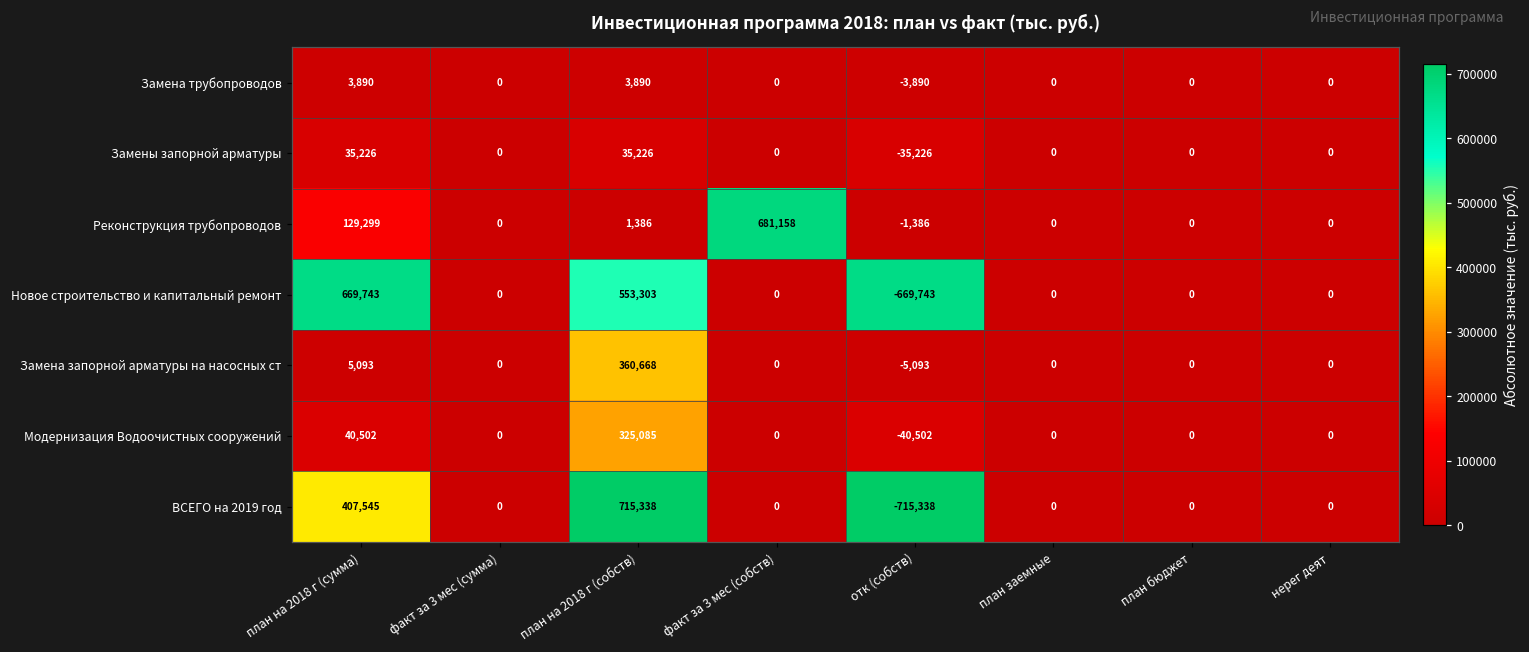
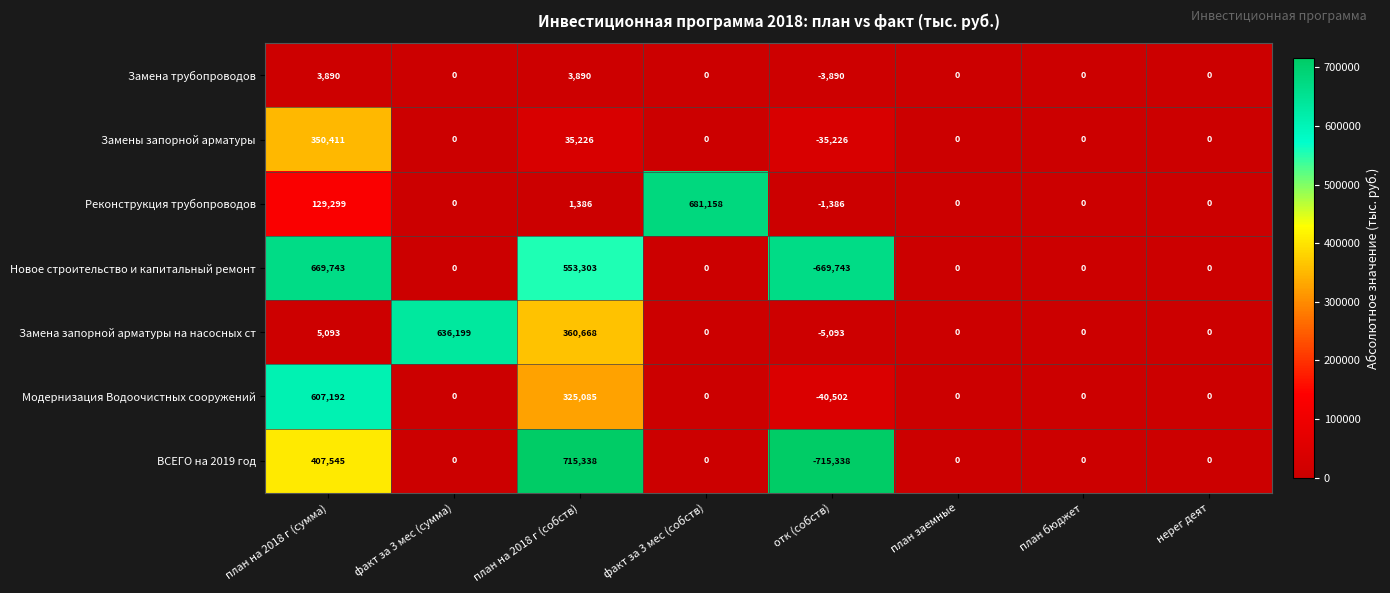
  {
    "Замена трубопроводов": {
      "план на 2018 г (сумма)": "3,890",
      "факт за 3 мес (сумма)": "0",
      "план на 2018 г (собств)": "3,890",
      "факт за 3 мес (собств)": "0",
      "отк (собств)": "-3,890",
      "план заемные": "0",
      "план бюджет": "0",
      "нерег деят": "0"
    },
    "Замены запорной арматуры": {
-     "план на 2018 г (сумма)": "35,226",
+     "план на 2018 г (сумма)": "350,411",
      "факт за 3 мес (сумма)": "0",
      "план на 2018 г (собств)": "35,226",
      "факт за 3 мес (собств)": "0",
      "отк (собств)": "-35,226",
      "план заемные": "0",
      "план бюджет": "0",
      "нерег деят": "0"
    },
    "Реконструкция трубопроводов": {
      "план на 2018 г (сумма)": "129,299",
      "факт за 3 мес (сумма)": "0",
      "план на 2018 г (собств)": "1,386",
      "факт за 3 мес (собств)": "681,158",
      "отк (собств)": "-1,386",
      "план заемные": "0",
      "план бюджет": "0",
      "нерег деят": "0"
    },
    "Новое строительство и капитальный ремонт": {
      "план на 2018 г (сумма)": "669,743",
      "факт за 3 мес (сумма)": "0",
      "план на 2018 г (собств)": "553,303",
      "факт за 3 мес (собств)": "0",
      "отк (собств)": "-669,743",
      "план заемные": "0",
      "план бюджет": "0",
      "нерег деят": "0"
    },
    "Замена запорной арматуры на насосных ст": {
      "план на 2018 г (сумма)": "5,093",
-     "факт за 3 мес (сумма)": "0",
+     "факт за 3 мес (сумма)": "636,199",
      "план на 2018 г (собств)": "360,668",
      "факт за 3 мес (собств)": "0",
      "отк (собств)": "-5,093",
      "план заемные": "0",
      "план бюджет": "0",
      "нерег деят": "0"
    },
    "Модернизация Водоочистных сооружений": {
-     "план на 2018 г (сумма)": "40,502",
+     "план на 2018 г (сумма)": "607,192",
      "факт за 3 мес (сумма)": "0",
      "план на 2018 г (собств)": "325,085",
      "факт за 3 мес (собств)": "0",
      "отк (собств)": "-40,502",
      "план заемные": "0",
      "план бюджет": "0",
      "нерег деят": "0"
    },
    "ВСЕГО на 2019 год": {
      "план на 2018 г (сумма)": "407,545",
      "факт за 3 мес (сумма)": "0",
      "план на 2018 г (собств)": "715,338",
      "факт за 3 мес (собств)": "0",
      "отк (собств)": "-715,338",
      "план заемные": "0",
      "план бюджет": "0",
      "нерег деят": "0"
    }
  }
